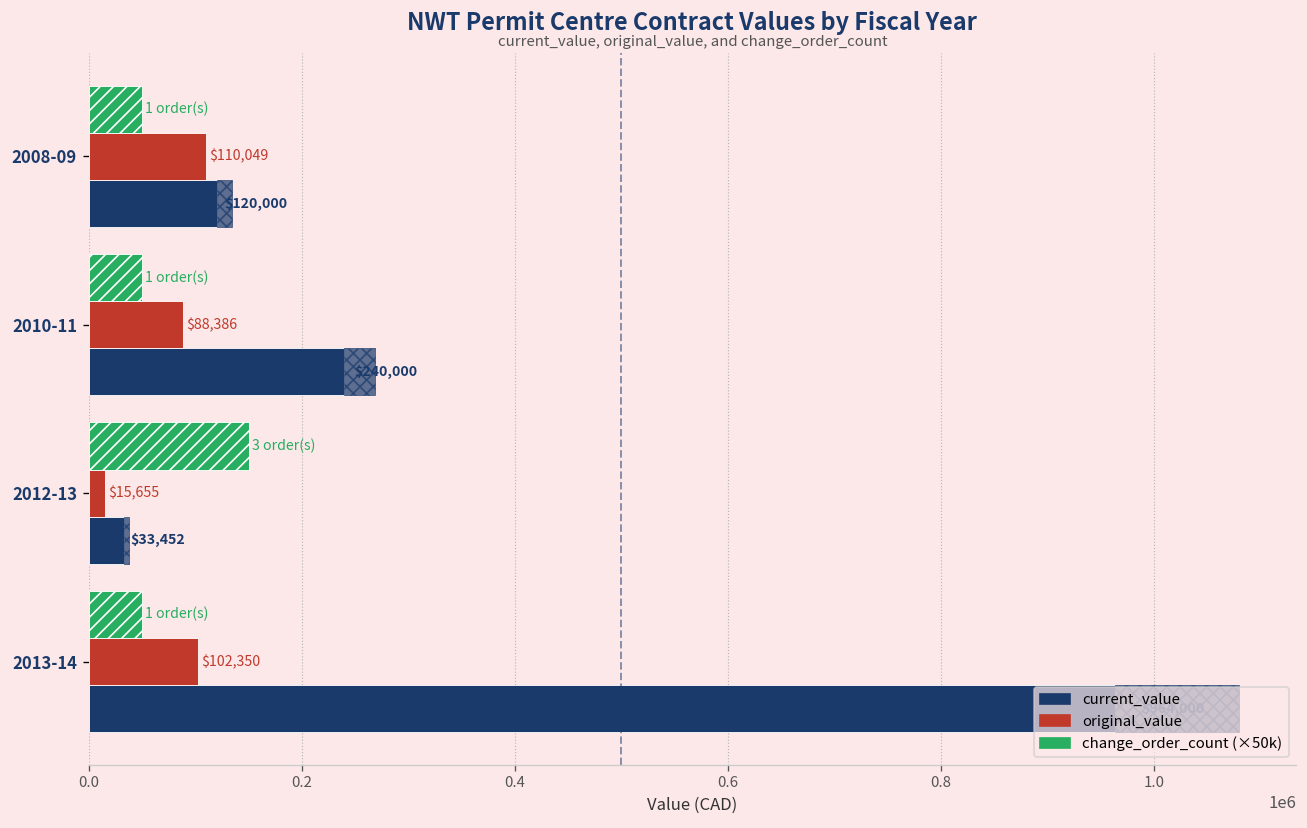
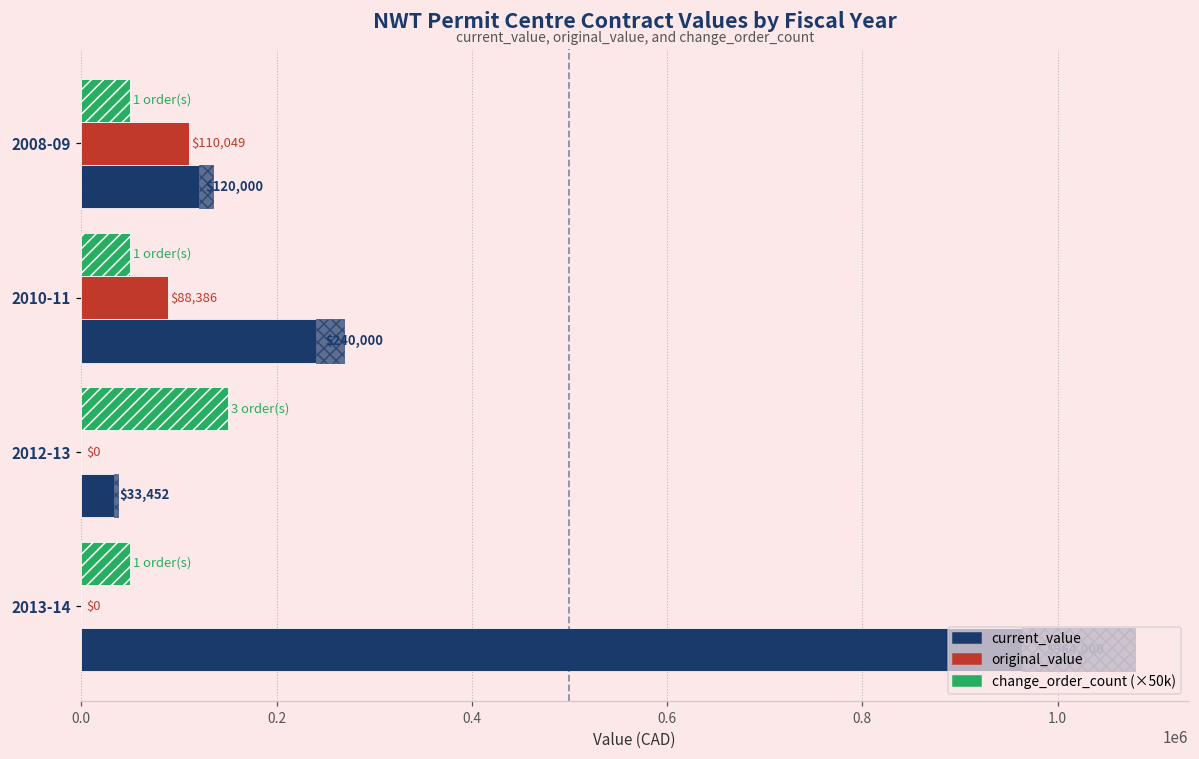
  {
    "original_value": {
      "2008-09": "$110,049",
      "2010-11": "$88,386",
-     "2012-13": "$15,655",
-     "2013-14": "$102,350"
+     "2012-13": "$0",
+     "2013-14": "$0"
    }
  }
